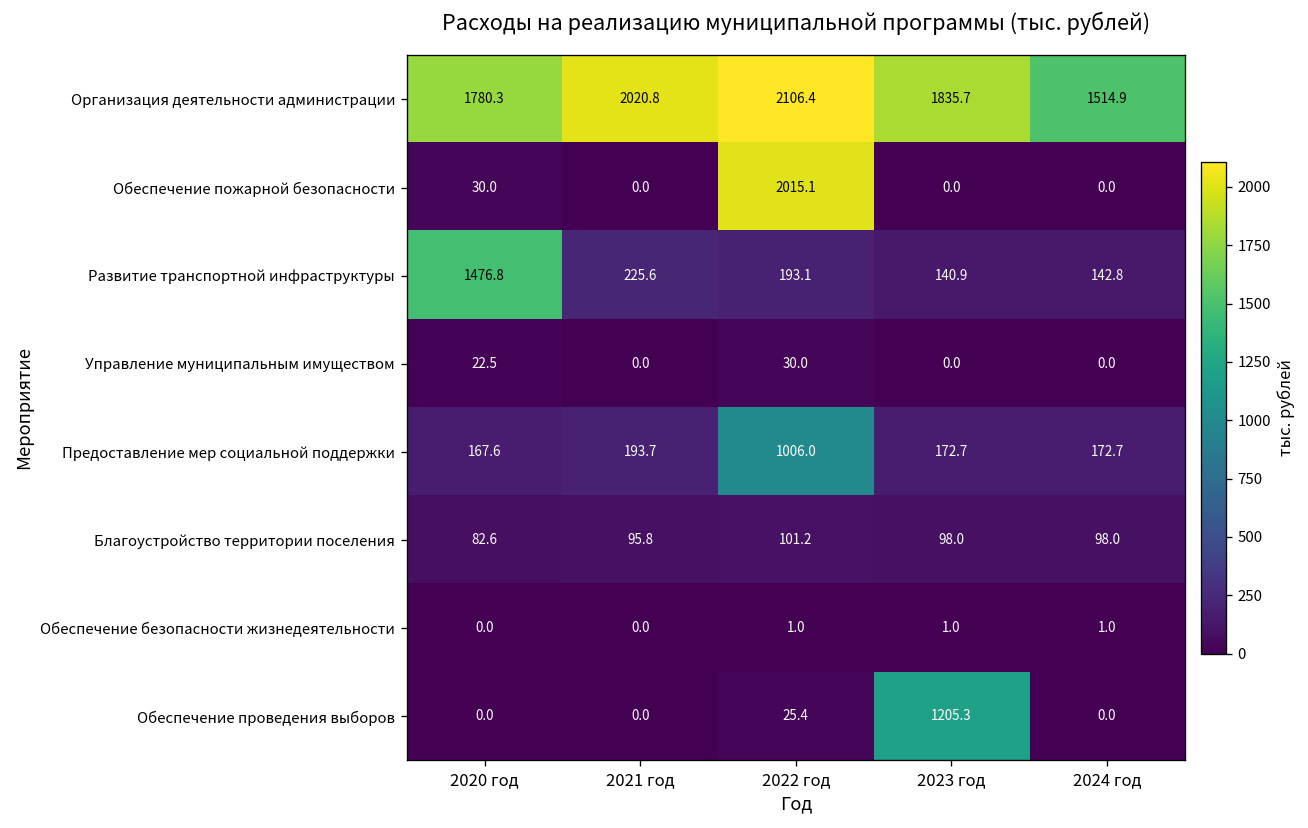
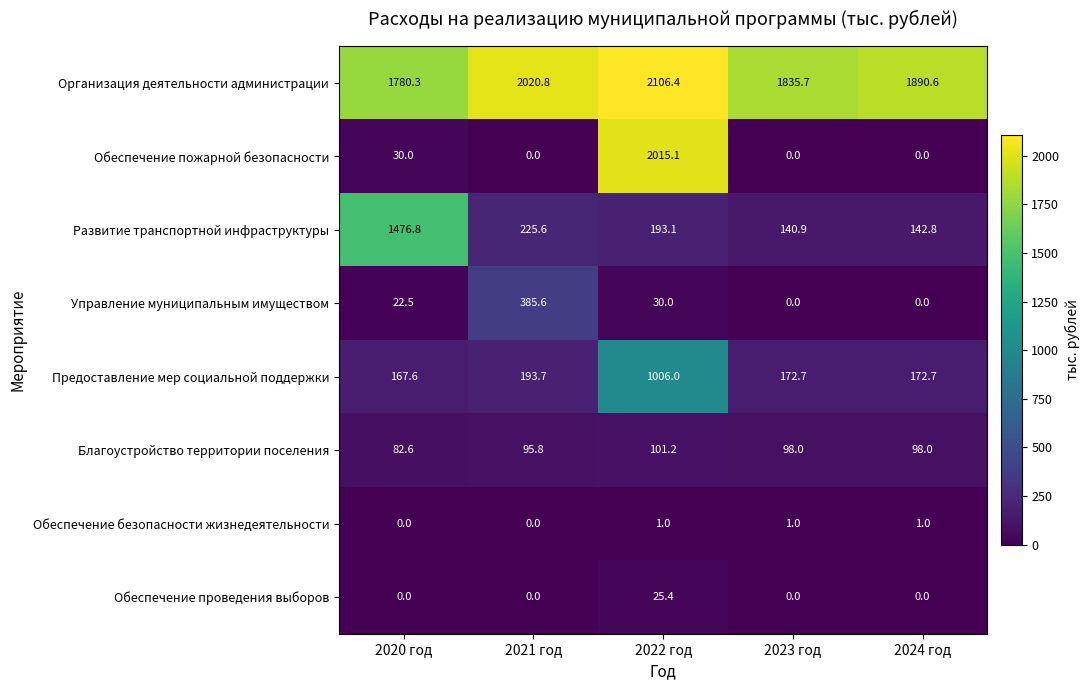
  {
    "Организация деятельности администрации": {
      "2020 год": 1780.3,
      "2021 год": 2020.8,
      "2022 год": 2106.4,
      "2023 год": 1835.7,
-     "2024 год": 1514.9
+     "2024 год": 1890.6
    },
    "Обеспечение пожарной безопасности": {
      "2020 год": 30.0,
      "2021 год": 0.0,
      "2022 год": 2015.1,
      "2023 год": 0.0,
      "2024 год": 0.0
    },
    "Развитие транспортной инфраструктуры": {
      "2020 год": 1476.8,
      "2021 год": 225.6,
      "2022 год": 193.1,
      "2023 год": 140.9,
      "2024 год": 142.8
    },
    "Управление муниципальным имуществом": {
      "2020 год": 22.5,
-     "2021 год": 0.0,
+     "2021 год": 385.6,
      "2022 год": 30.0,
      "2023 год": 0.0,
      "2024 год": 0.0
    },
    "Предоставление мер социальной поддержки": {
      "2020 год": 167.6,
      "2021 год": 193.7,
      "2022 год": 1006.0,
      "2023 год": 172.7,
      "2024 год": 172.7
    },
    "Благоустройство территории поселения": {
      "2020 год": 82.6,
      "2021 год": 95.8,
      "2022 год": 101.2,
      "2023 год": 98.0,
      "2024 год": 98.0
    },
    "Обеспечение безопасности жизнедеятельности": {
      "2020 год": 0.0,
      "2021 год": 0.0,
      "2022 год": 1.0,
      "2023 год": 1.0,
      "2024 год": 1.0
    },
    "Обеспечение проведения выборов": {
      "2020 год": 0.0,
      "2021 год": 0.0,
      "2022 год": 25.4,
-     "2023 год": 1205.3,
+     "2023 год": 0.0,
      "2024 год": 0.0
    }
  }
